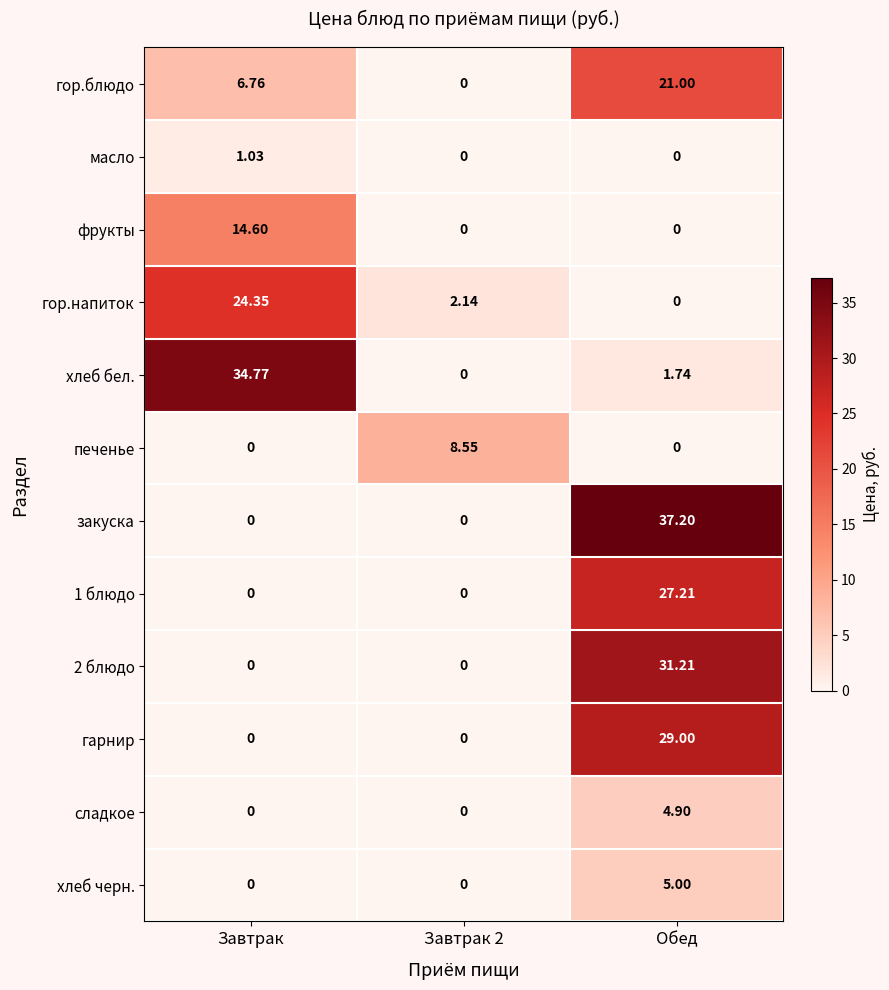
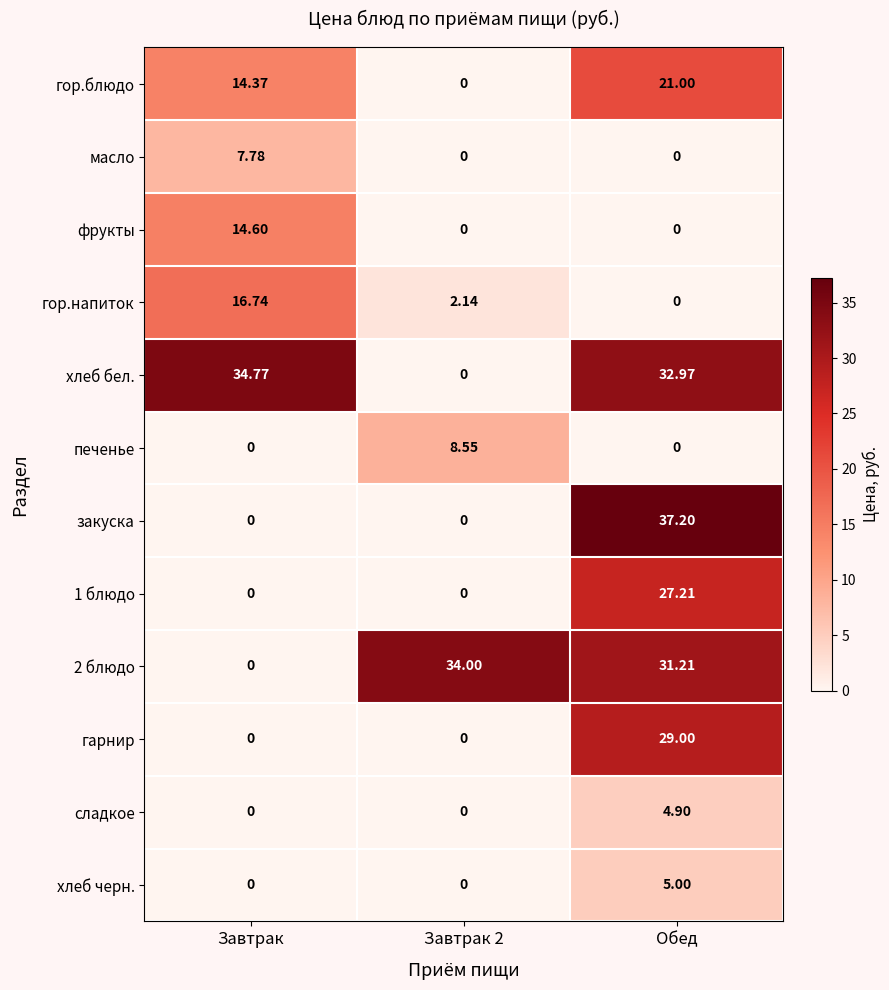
  {
    "гор.блюдо": {
-     "Завтрак": 6.76,
+     "Завтрак": 14.37,
      "Завтрак 2": 0,
      "Обед": 21.00
    },
    "масло": {
-     "Завтрак": 1.03,
+     "Завтрак": 7.78,
      "Завтрак 2": 0,
      "Обед": 0
    },
    "фрукты": {
      "Завтрак": 14.60,
      "Завтрак 2": 0,
      "Обед": 0
    },
    "гор.напиток": {
-     "Завтрак": 24.35,
+     "Завтрак": 16.74,
      "Завтрак 2": 2.14,
      "Обед": 0
    },
    "хлеб бел.": {
      "Завтрак": 34.77,
      "Завтрак 2": 0,
-     "Обед": 1.74
+     "Обед": 32.97
    },
    "печенье": {
      "Завтрак": 0,
      "Завтрак 2": 8.55,
      "Обед": 0
    },
    "закуска": {
      "Завтрак": 0,
      "Завтрак 2": 0,
      "Обед": 37.20
    },
    "1 блюдо": {
      "Завтрак": 0,
      "Завтрак 2": 0,
      "Обед": 27.21
    },
    "2 блюдо": {
      "Завтрак": 0,
-     "Завтрак 2": 0,
+     "Завтрак 2": 34.00,
      "Обед": 31.21
    },
    "гарнир": {
      "Завтрак": 0,
      "Завтрак 2": 0,
      "Обед": 29.00
    },
    "сладкое": {
      "Завтрак": 0,
      "Завтрак 2": 0,
      "Обед": 4.90
    },
    "хлеб черн.": {
      "Завтрак": 0,
      "Завтрак 2": 0,
      "Обед": 5.00
    }
  }
